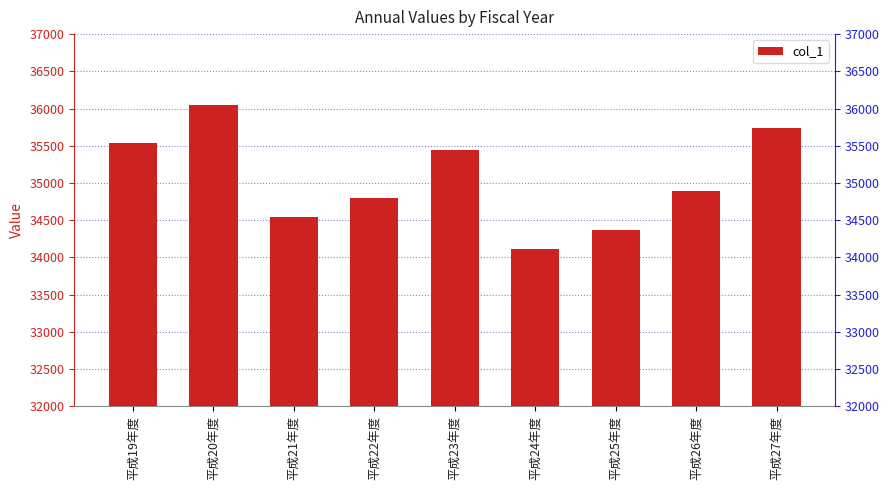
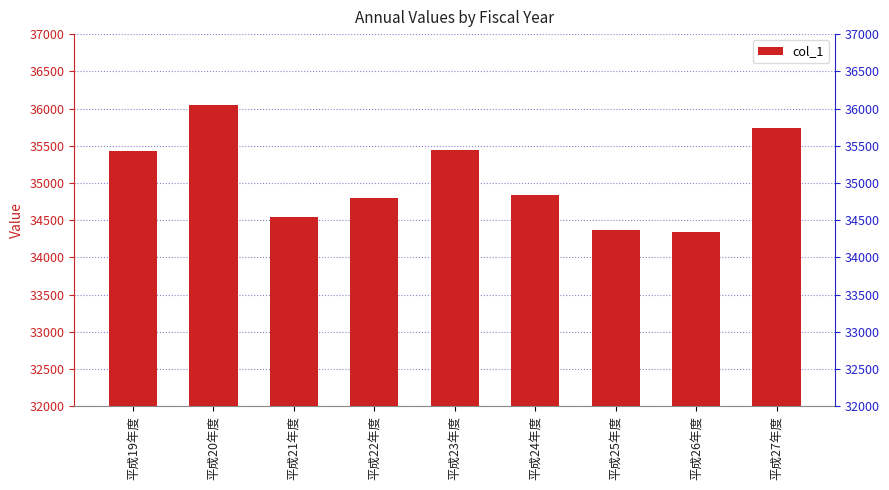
  {
-   "平成19年度": 35500,
+   "平成19年度": 35400,
    "平成20年度": 36100,
    "平成21年度": 34500,
    "平成22年度": 34800,
    "平成23年度": 35400,
-   "平成24年度": 34100,
+   "平成24年度": 34800,
    "平成25年度": 34400,
-   "平成26年度": 34900,
+   "平成26年度": 34300,
    "平成27年度": 35700
  }
